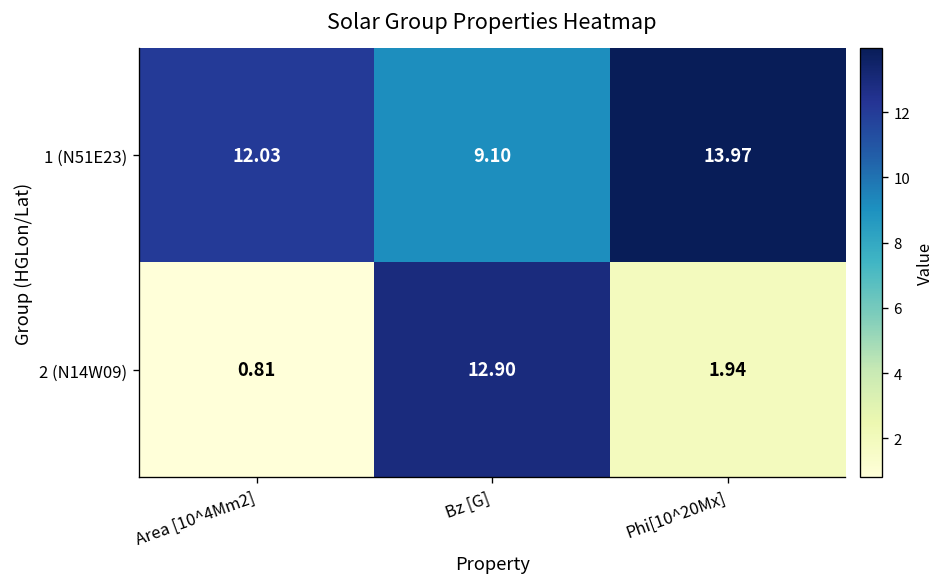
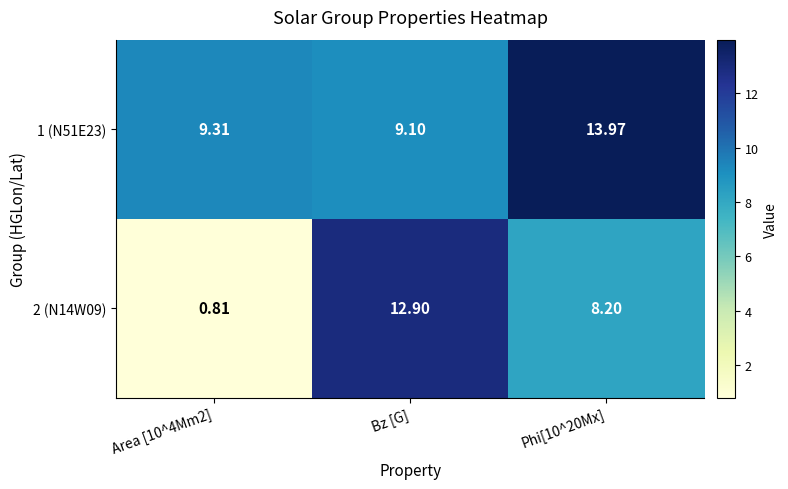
  {
    "1 (N51E23)": {
-     "Area [10^4Mm2]": 12.03,
+     "Area [10^4Mm2]": 9.31,
      "Bz [G]": 9.10,
      "Phi[10^20Mx]": 13.97
    },
    "2 (N14W09)": {
      "Area [10^4Mm2]": 0.81,
      "Bz [G]": 12.90,
-     "Phi[10^20Mx]": 1.94
+     "Phi[10^20Mx]": 8.20
    }
  }
